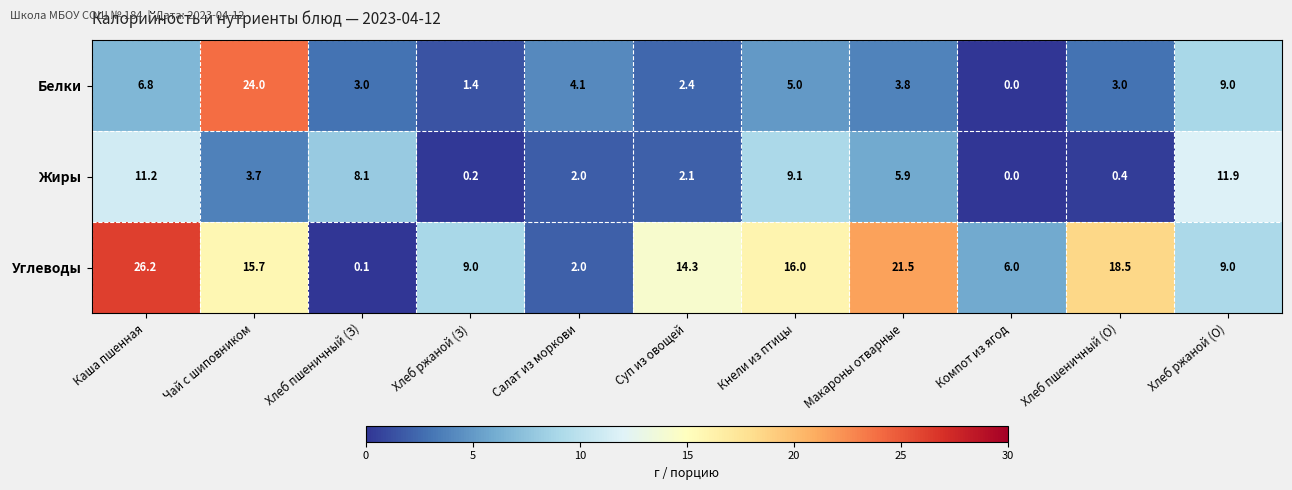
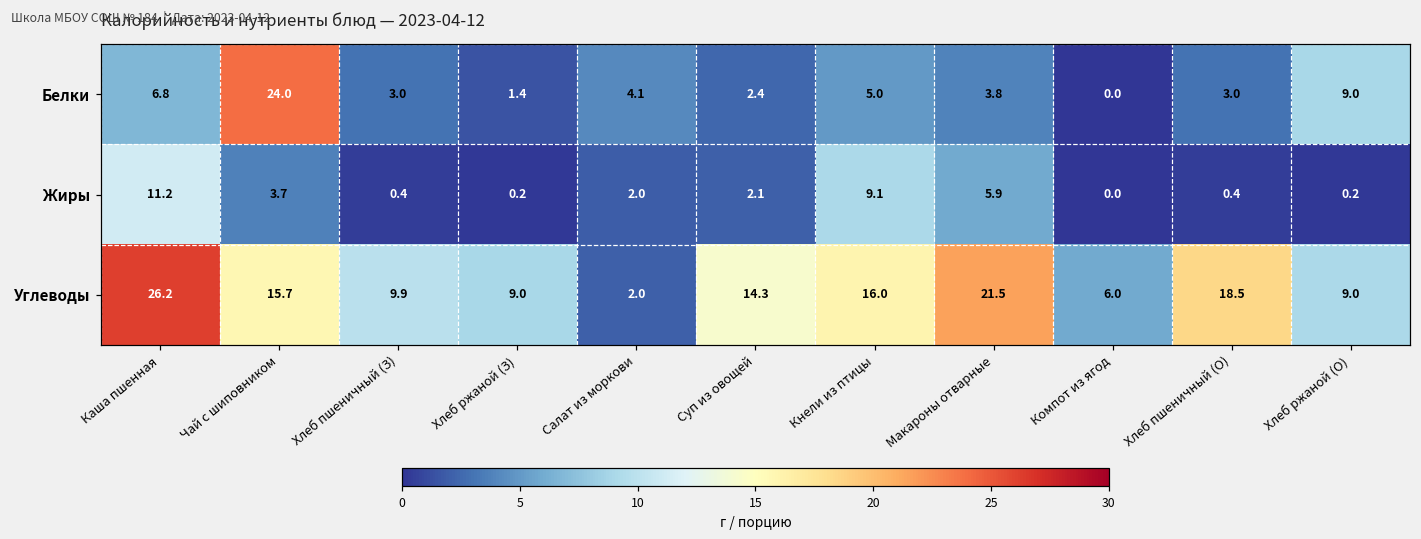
  {
    "Белки": {
      "Каша пшенная": 6.8,
      "Чай с шиповником": 24.0,
      "Хлеб пшеничный (З)": 3.0,
      "Хлеб ржаной (З)": 1.4,
      "Салат из моркови": 4.1,
      "Суп из овощей": 2.4,
      "Кнели из птицы": 5.0,
      "Макароны отварные": 3.8,
      "Компот из ягод": 0.0,
      "Хлеб пшеничный (О)": 3.0,
      "Хлеб ржаной (О)": 9.0
    },
    "Жиры": {
      "Каша пшенная": 11.2,
      "Чай с шиповником": 3.7,
-     "Хлеб пшеничный (З)": 8.1,
+     "Хлеб пшеничный (З)": 0.4,
      "Хлеб ржаной (З)": 0.2,
      "Салат из моркови": 2.0,
      "Суп из овощей": 2.1,
      "Кнели из птицы": 9.1,
      "Макароны отварные": 5.9,
      "Компот из ягод": 0.0,
      "Хлеб пшеничный (О)": 0.4,
-     "Хлеб ржаной (О)": 11.9
+     "Хлеб ржаной (О)": 0.2
    },
    "Углеводы": {
      "Каша пшенная": 26.2,
      "Чай с шиповником": 15.7,
-     "Хлеб пшеничный (З)": 0.1,
+     "Хлеб пшеничный (З)": 9.9,
      "Хлеб ржаной (З)": 9.0,
      "Салат из моркови": 2.0,
      "Суп из овощей": 14.3,
      "Кнели из птицы": 16.0,
      "Макароны отварные": 21.5,
      "Компот из ягод": 6.0,
      "Хлеб пшеничный (О)": 18.5,
      "Хлеб ржаной (О)": 9.0
    }
  }
